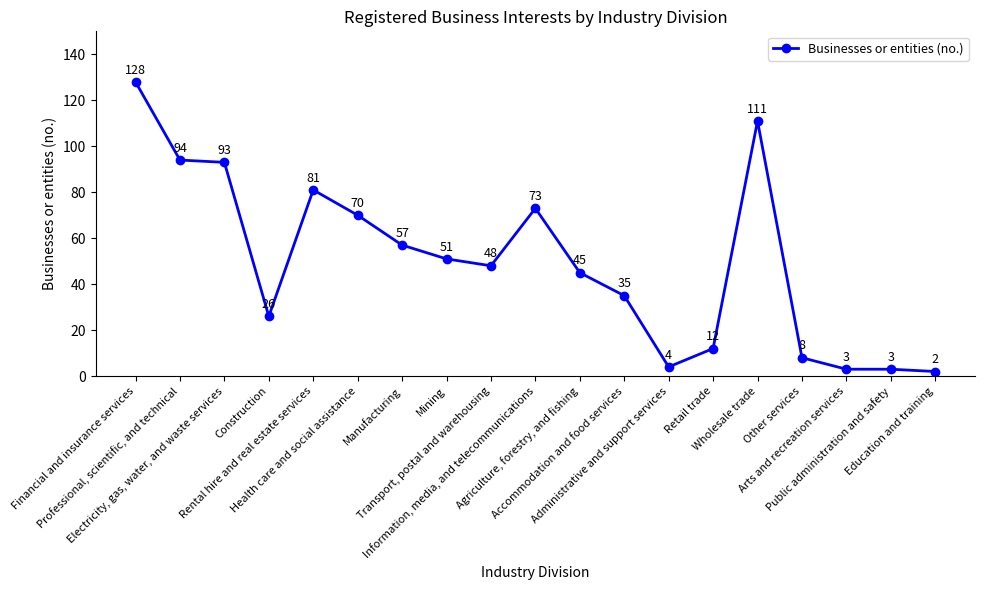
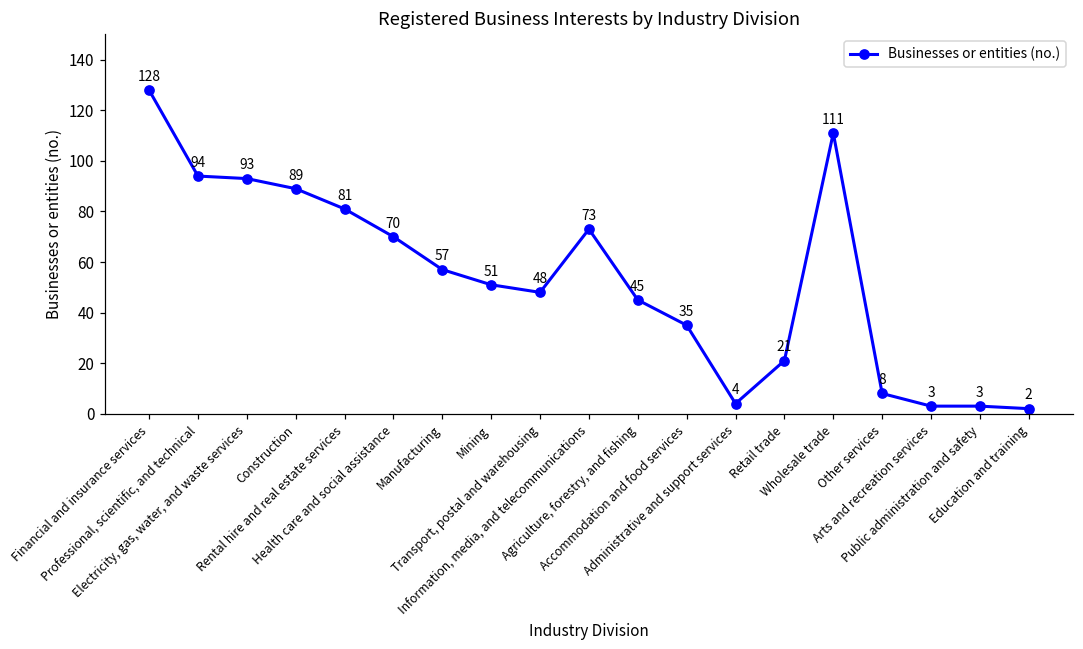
  {
    "Financial and insurance services": 128,
    "Professional, scientific, and technical": 94,
    "Electricity, gas, water, and waste services": 93,
-   "Construction": 26,
+   "Construction": 89,
    "Rental hire and real estate services": 81,
    "Health care and social assistance": 70,
    "Manufacturing": 57,
    "Mining": 51,
    "Transport, postal and warehousing": 48,
    "Information, media, and telecommunications": 73,
    "Agriculture, forestry, and fishing": 45,
    "Accommodation and food services": 35,
    "Administrative and support services": 4,
-   "Retail trade": 12,
+   "Retail trade": 21,
    "Wholesale trade": 111,
    "Other services": 8,
    "Arts and recreation services": 3,
    "Public administration and safety": 3,
    "Education and training": 2
  }
